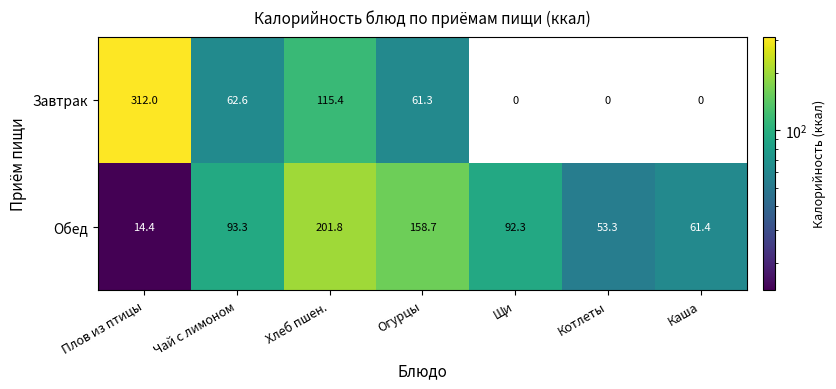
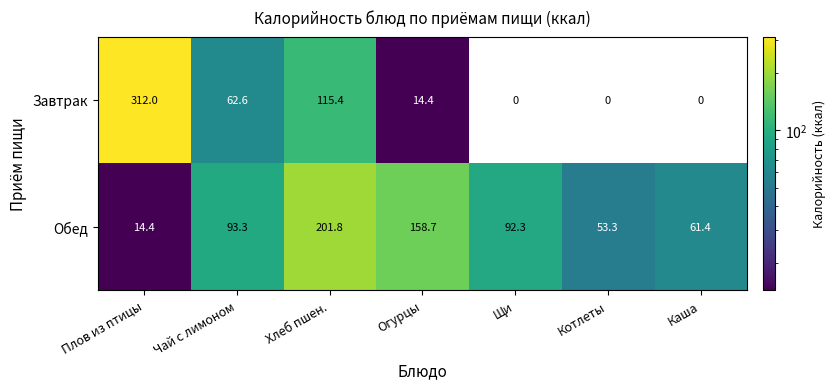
  {
    "Завтрак": {
      "Плов из птицы": 312.0,
      "Чай с лимоном": 62.6,
      "Хлеб пшен.": 115.4,
-     "Огурцы": 61.3,
+     "Огурцы": 14.4,
      "Щи": 0,
      "Котлеты": 0,
      "Каша": 0
    },
    "Обед": {
      "Плов из птицы": 14.4,
      "Чай с лимоном": 93.3,
      "Хлеб пшен.": 201.8,
      "Огурцы": 158.7,
      "Щи": 92.3,
      "Котлеты": 53.3,
      "Каша": 61.4
    }
  }
